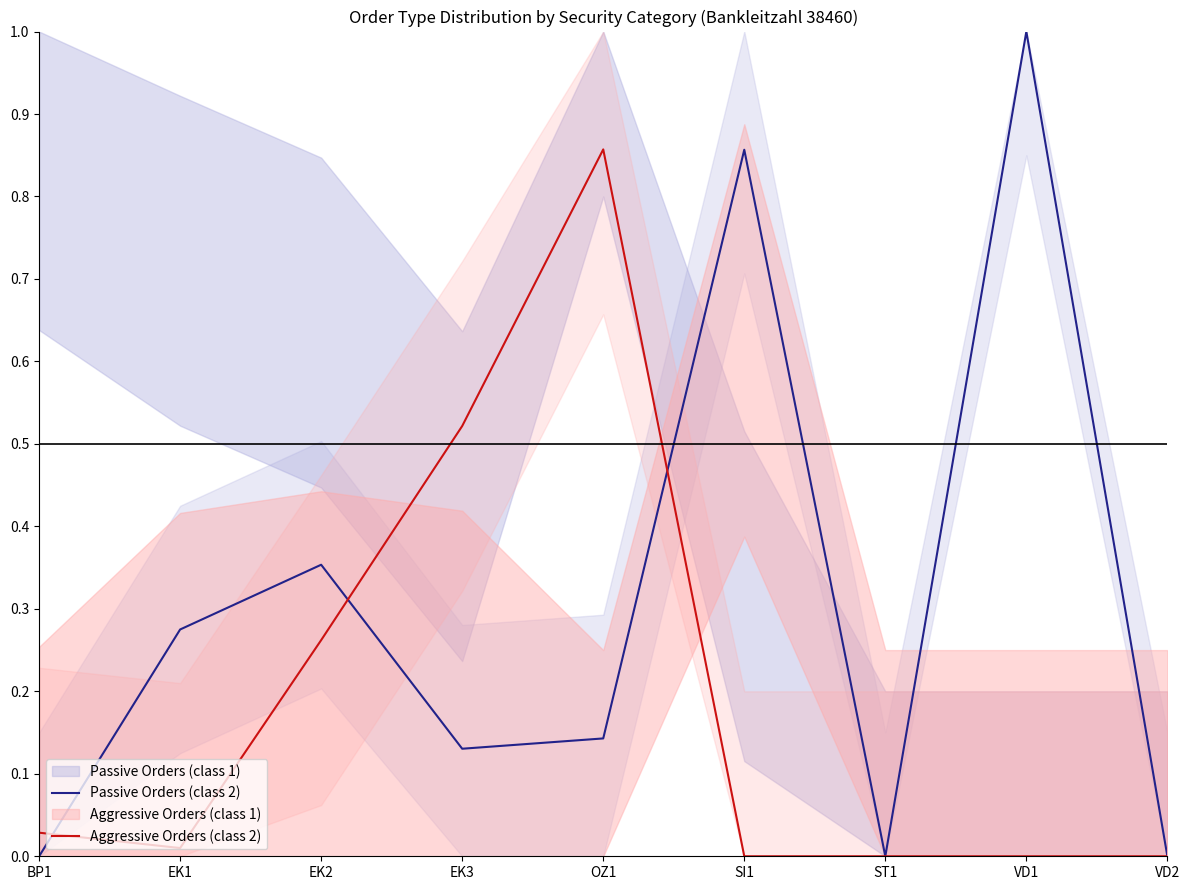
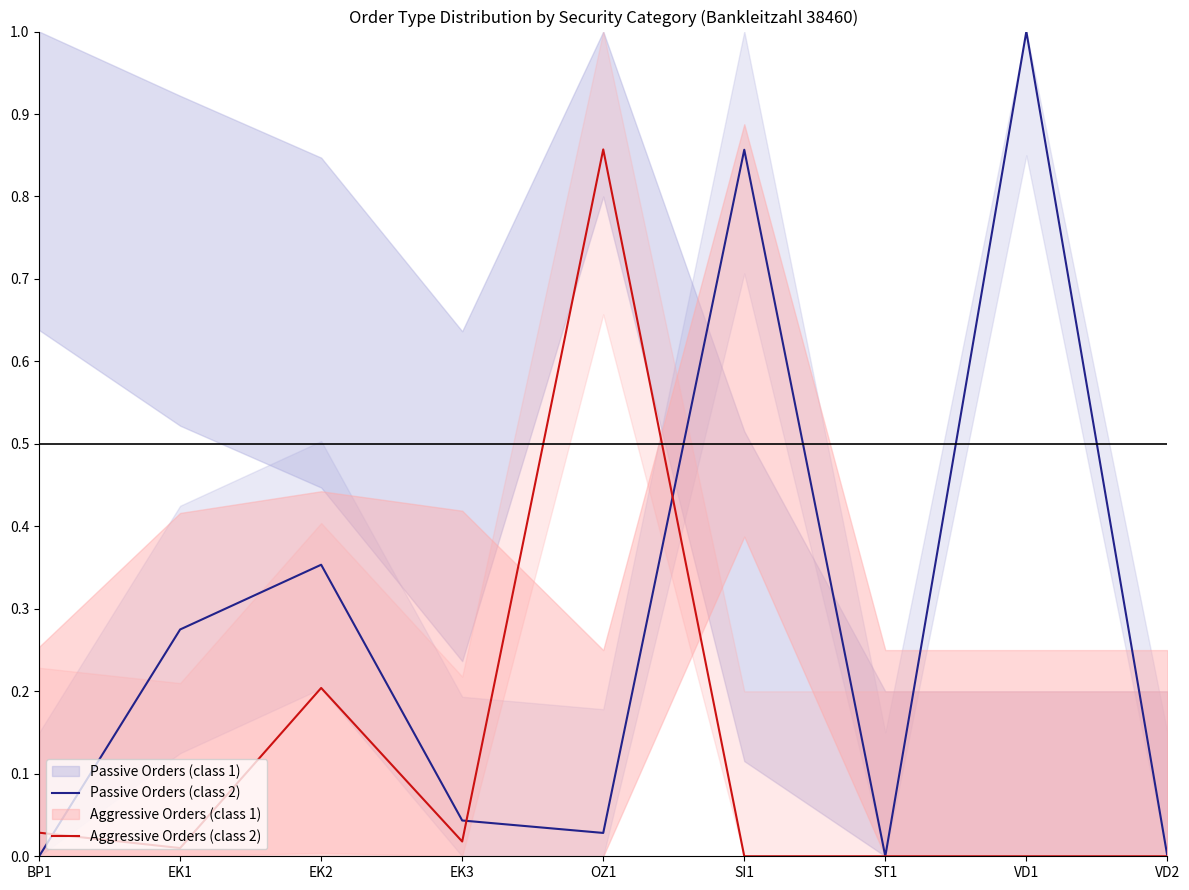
  {
    "Passive Orders (class 2)": {
      "BP1": 0.00,
      "EK1": 0.28,
      "EK2": 0.35,
-     "EK3": 0.13,
-     "OZ1": 0.14,
+     "EK3": 0.04,
+     "OZ1": 0.03,
      "SI1": 0.86
    },
    "Aggressive Orders (class 2)": {
      "BP1": 0.03,
-     "EK2": 0.26,
-     "EK3": 0.52,
+     "EK2": 0.20,
+     "EK3": 0.02,
      "OZ1": 0.86,
      "SI1": 0.00,
      "VD1": 0.00
    }
  }
